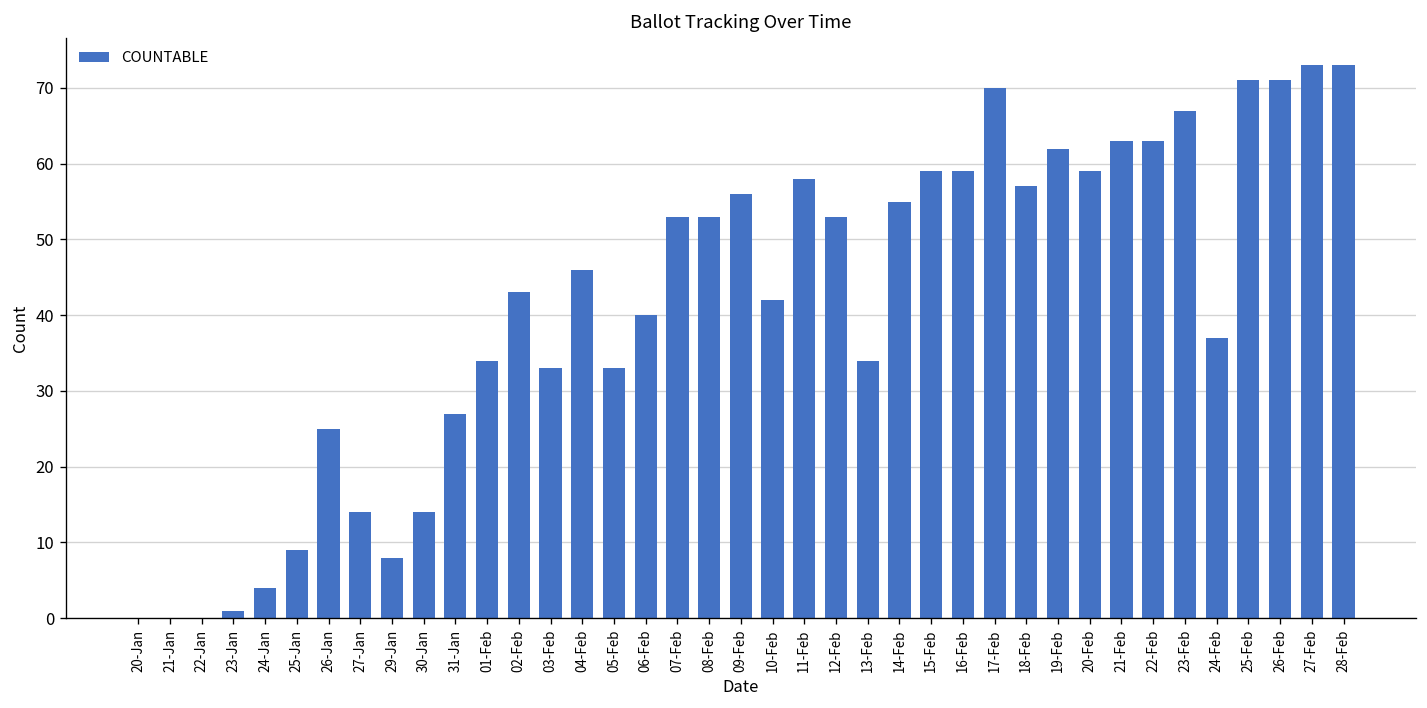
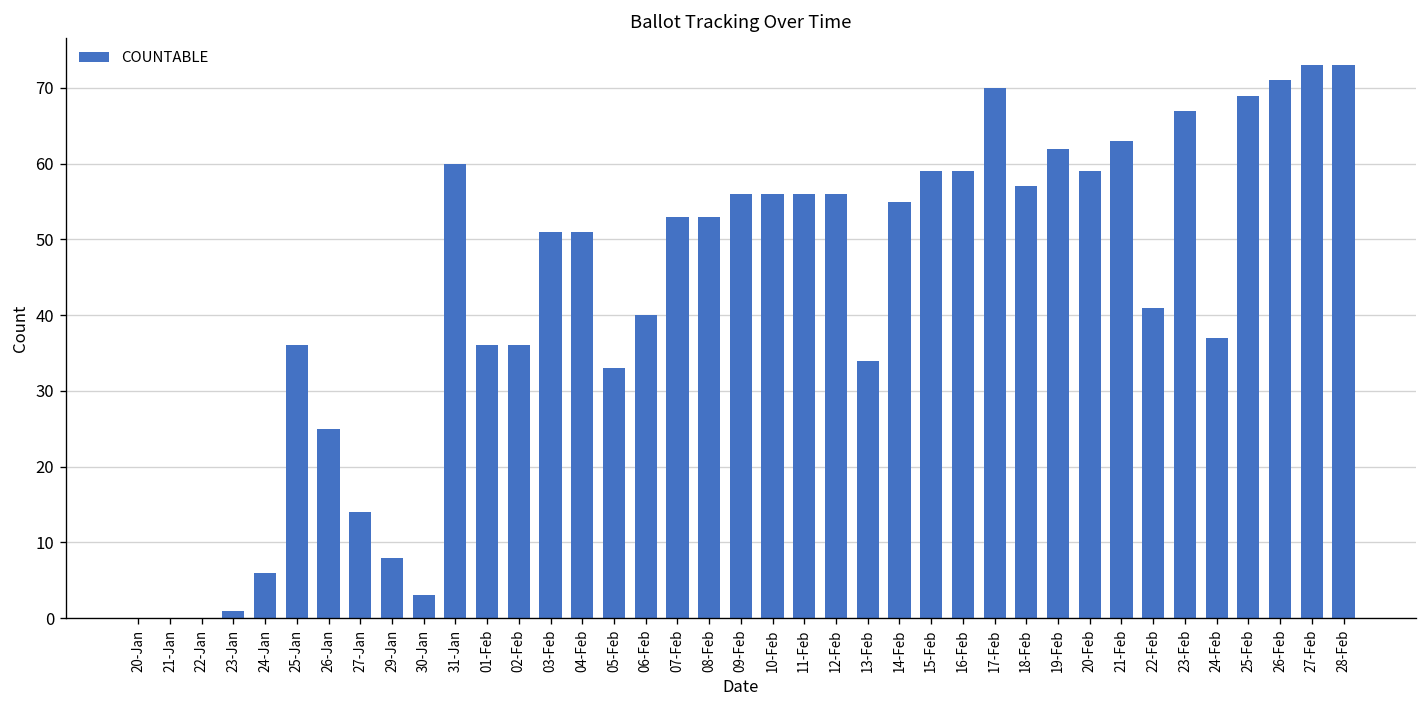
  {
    "20-Jan": 0,
    "21-Jan": 0,
    "22-Jan": 0,
    "23-Jan": 1,
-   "24-Jan": 4,
-   "25-Jan": 9,
+   "24-Jan": 6,
+   "25-Jan": 36,
    "26-Jan": 25,
    "27-Jan": 14,
    "29-Jan": 8,
-   "30-Jan": 14,
-   "31-Jan": 27,
-   "01-Feb": 34,
-   "02-Feb": 43,
-   "03-Feb": 33,
-   "04-Feb": 46,
+   "30-Jan": 3,
+   "31-Jan": 60,
+   "01-Feb": 36,
+   "02-Feb": 36,
+   "03-Feb": 51,
+   "04-Feb": 51,
    "05-Feb": 33,
    "06-Feb": 40,
    "07-Feb": 53,
    "08-Feb": 53,
    "09-Feb": 56,
-   "10-Feb": 42,
-   "11-Feb": 58,
-   "12-Feb": 53,
+   "10-Feb": 56,
+   "11-Feb": 56,
+   "12-Feb": 56,
    "13-Feb": 34,
    "14-Feb": 55,
    "15-Feb": 59,
    "16-Feb": 59,
    "17-Feb": 70,
    "18-Feb": 57,
    "19-Feb": 62,
    "20-Feb": 59,
    "21-Feb": 63,
-   "22-Feb": 63,
+   "22-Feb": 41,
    "23-Feb": 67,
    "24-Feb": 37,
-   "25-Feb": 71,
+   "25-Feb": 69,
    "26-Feb": 71,
    "27-Feb": 73,
    "28-Feb": 73
  }
